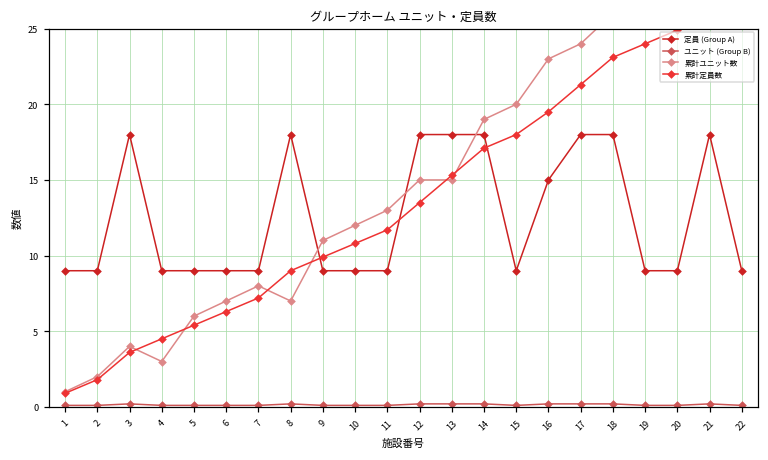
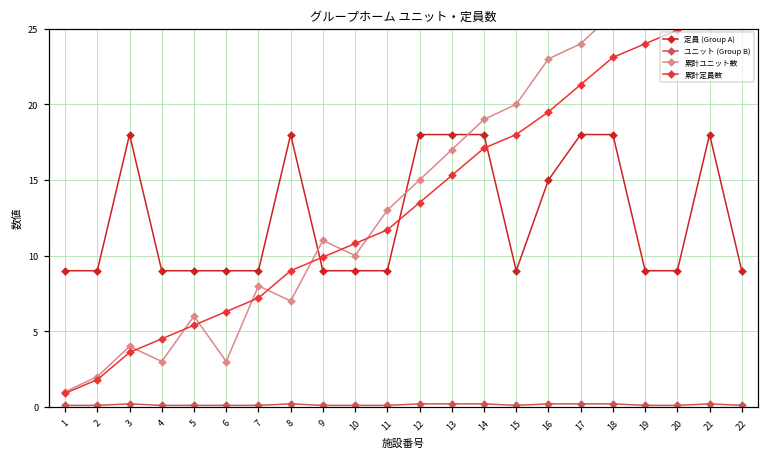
  {
    "累計ユニット数": {
      "2": 2,
      "3": 4,
      "4": 3,
      "5": 6,
-     "6": 7,
+     "6": 3,
      "7": 8,
      "8": 7,
      "9": 11,
-     "10": 12,
+     "10": 10,
      "11": 13,
      "12": 15,
-     "13": 15,
+     "13": 17,
      "14": 19,
      "15": 20,
      "16": 23,
      "17": 24
    }
  }
